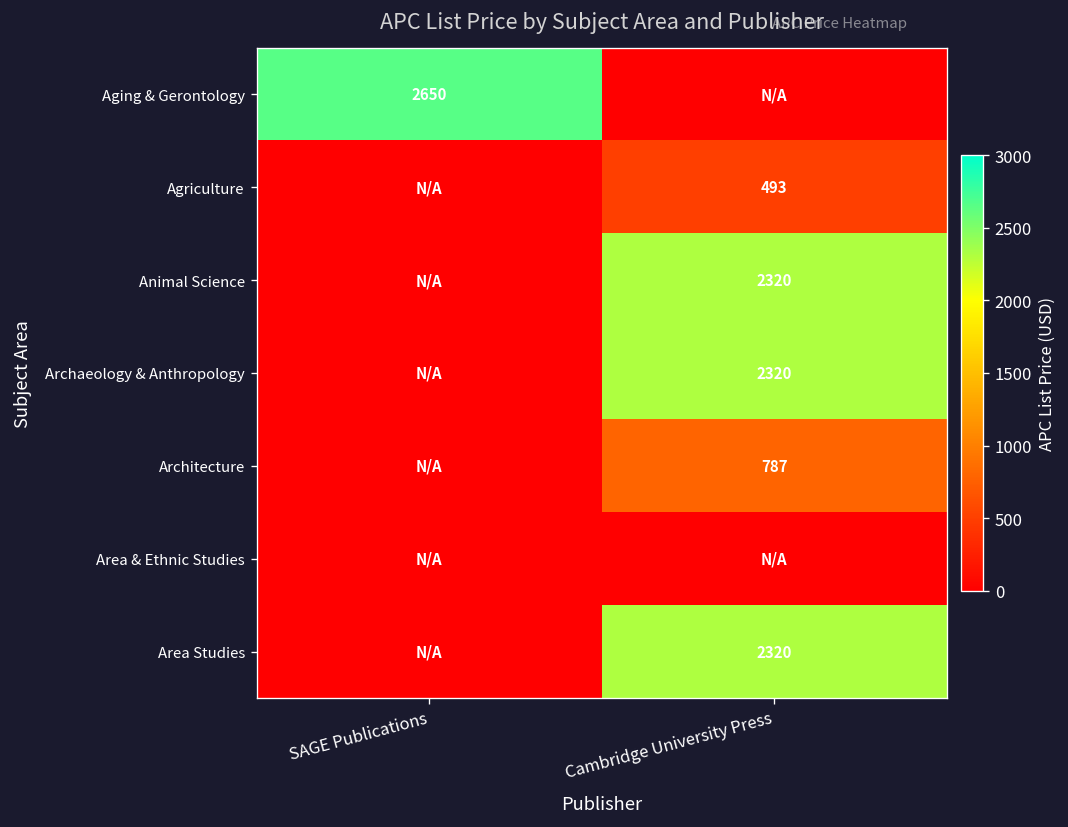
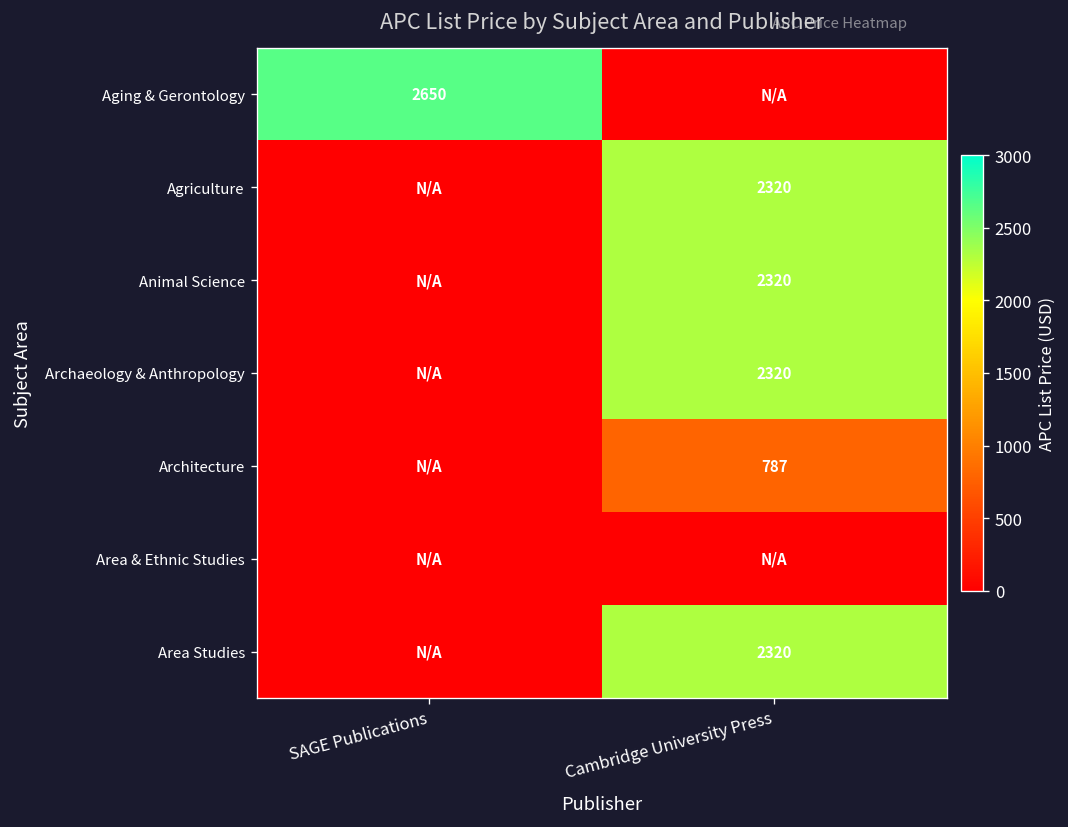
  {
    "Aging & Gerontology": {
      "SAGE Publications": 2650
    },
    "Agriculture": {
-     "Cambridge University Press": 493
+     "Cambridge University Press": 2320
    },
    "Animal Science": {
      "Cambridge University Press": 2320
    },
    "Archaeology & Anthropology": {
      "Cambridge University Press": 2320
    },
    "Architecture": {
      "Cambridge University Press": 787
    },
    "Area Studies": {
      "Cambridge University Press": 2320
    }
  }
